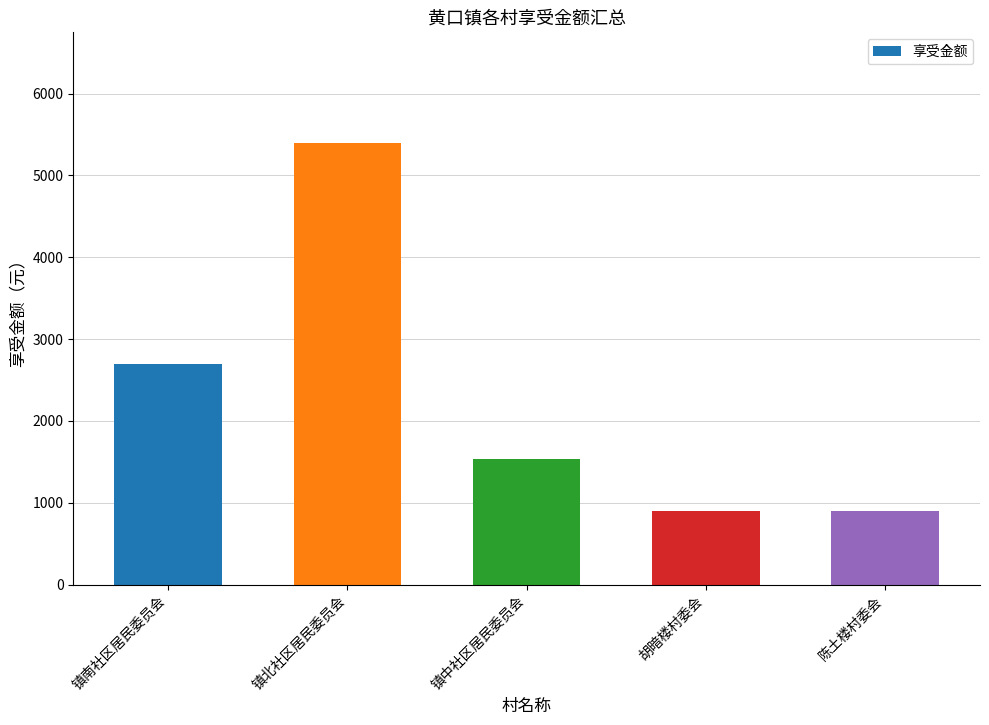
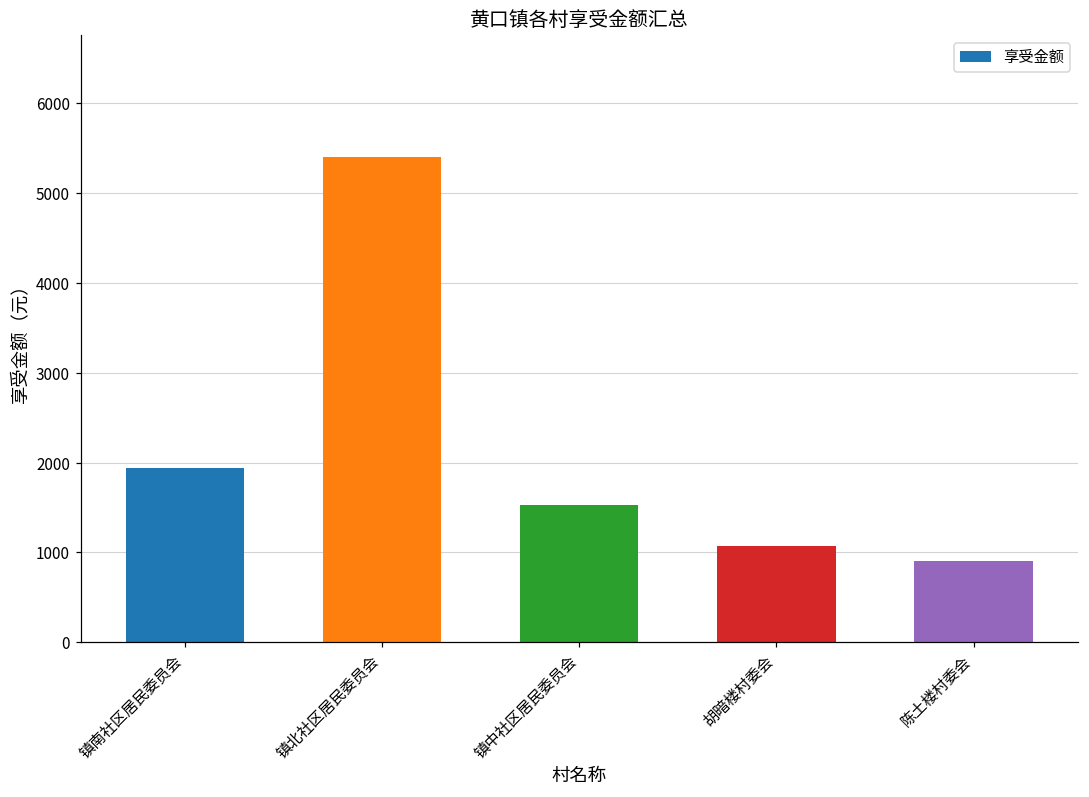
  {
-   "镇南社区居民委员会": 2700,
+   "镇南社区居民委员会": 1900,
    "镇北社区居民委员会": 5400,
    "镇中社区居民委员会": 1500,
-   "胡暗楼村委会": 900,
+   "胡暗楼村委会": 1100,
    "陈土楼村委会": 900
  }
